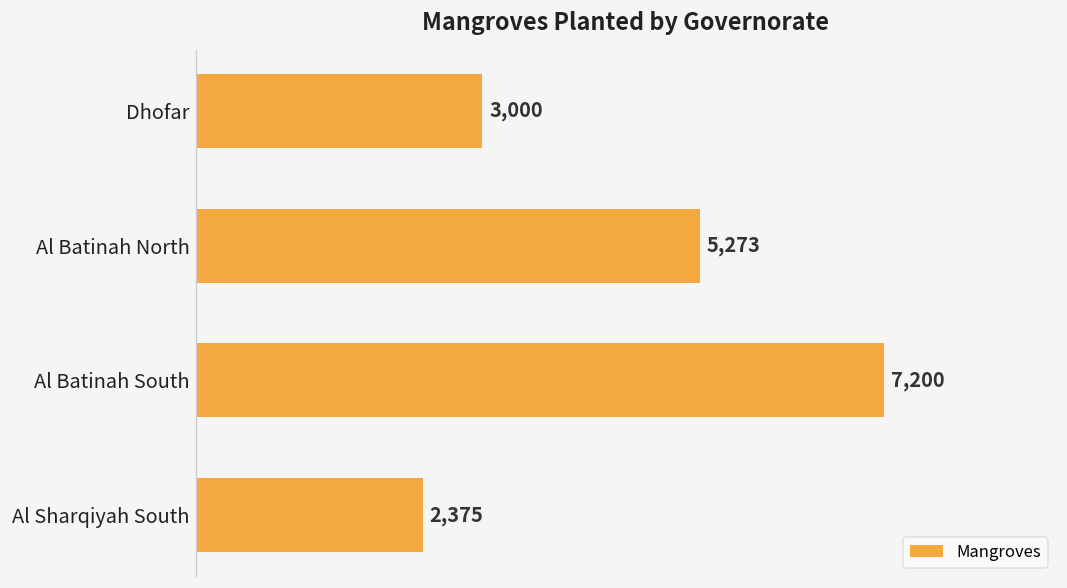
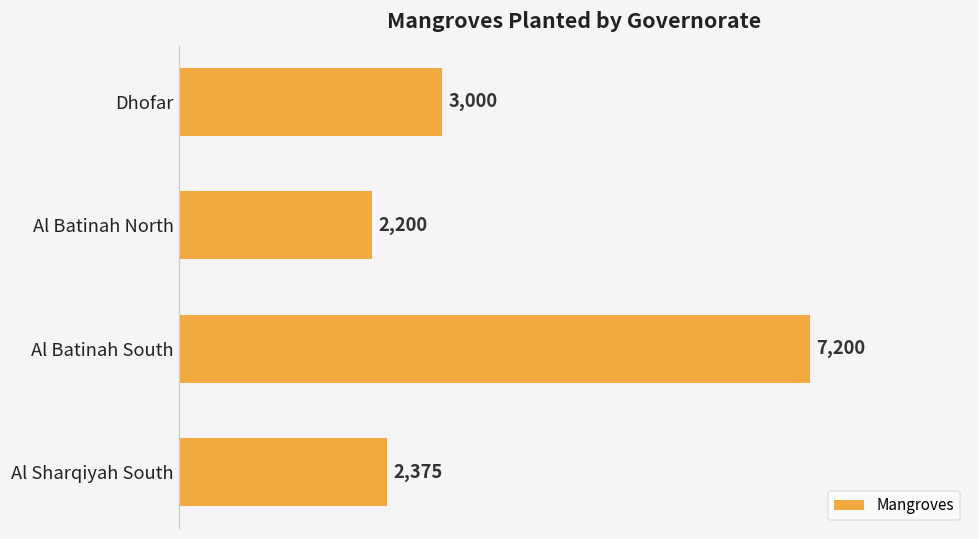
  {
    "Dhofar": "3,000",
-   "Al Batinah North": "5,273",
+   "Al Batinah North": "2,200",
    "Al Batinah South": "7,200",
    "Al Sharqiyah South": "2,375"
  }
